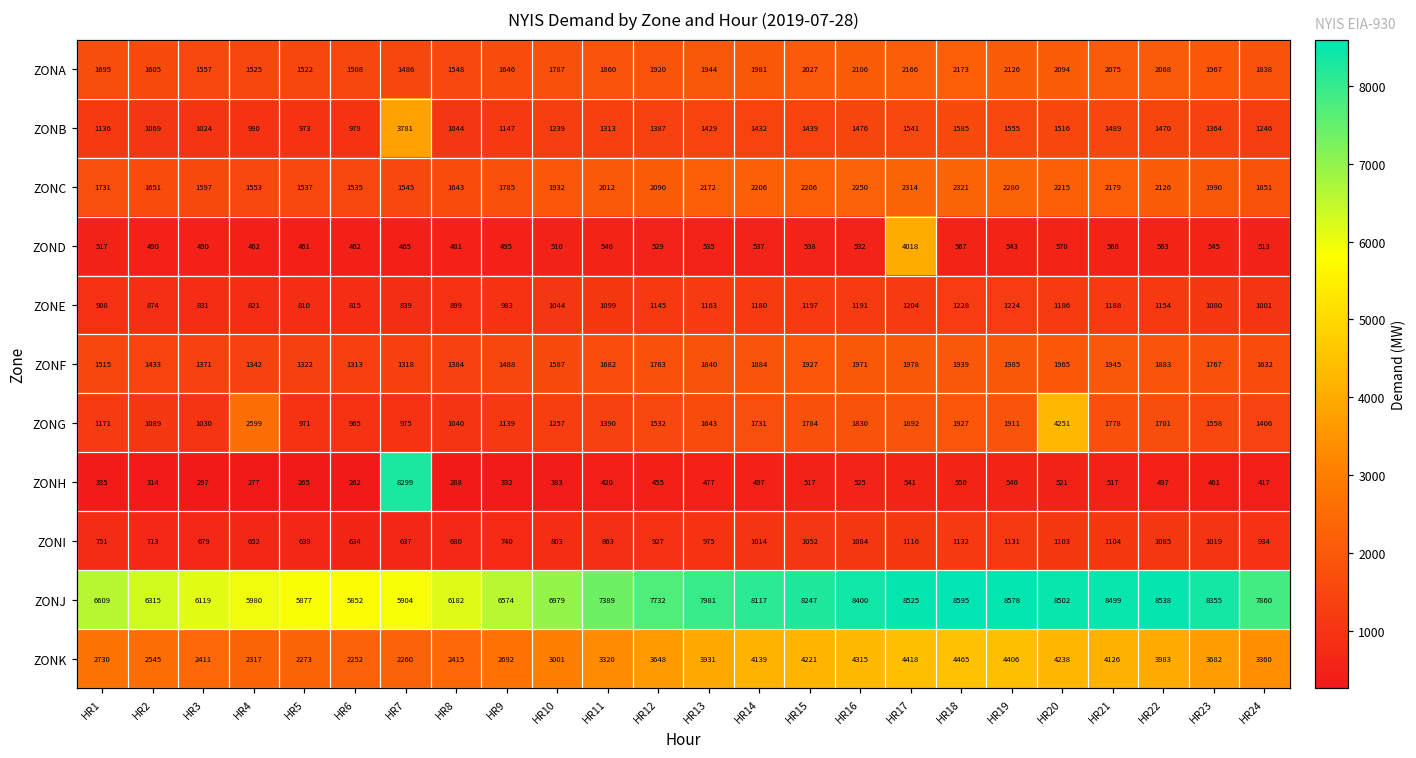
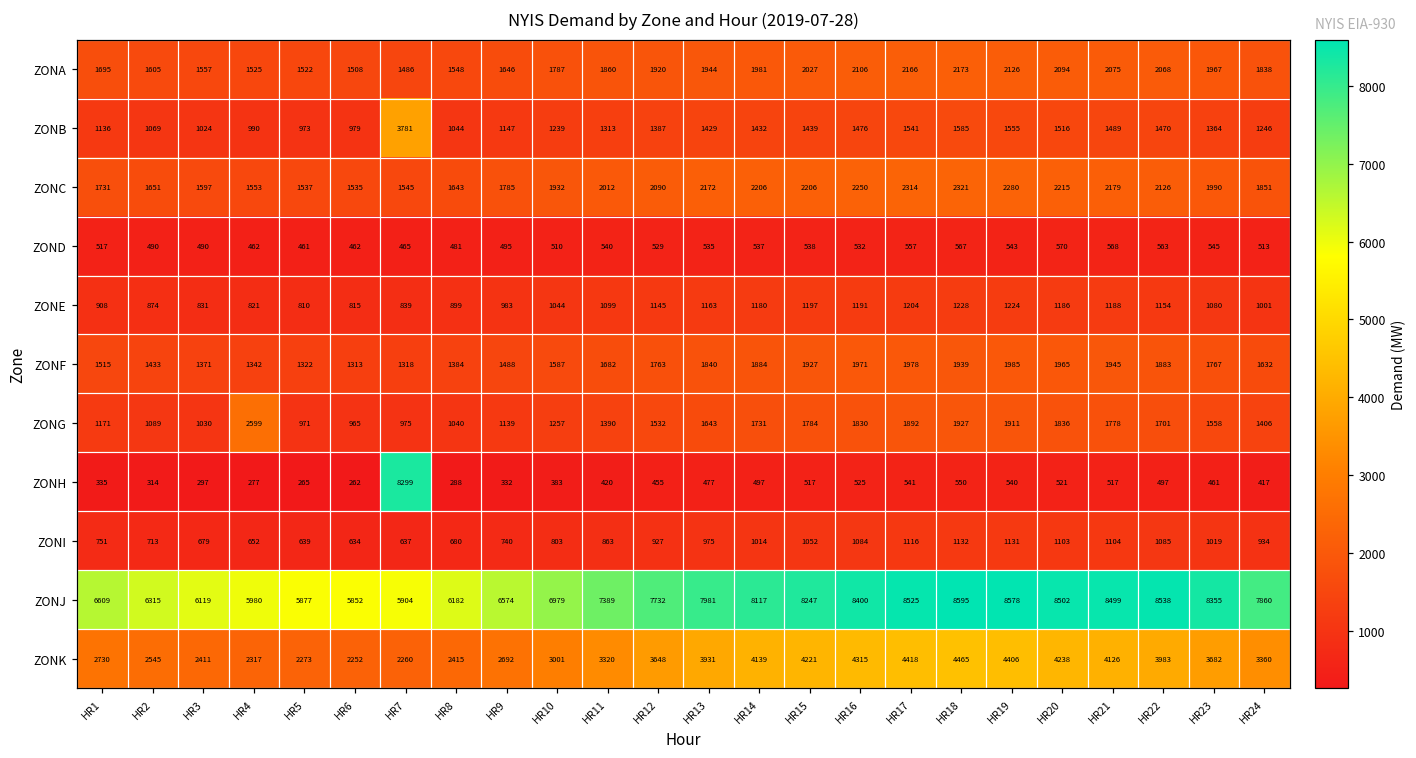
  {
    "ZOND": {
      "HR1": 517,
      "HR2": 490,
      "HR3": 490,
      "HR4": 462,
      "HR5": 461,
      "HR6": 462,
      "HR7": 465,
      "HR8": 481,
      "HR9": 495,
      "HR10": 510,
      "HR11": 540,
      "HR12": 529,
      "HR13": 535,
      "HR14": 537,
      "HR15": 538,
      "HR16": 532,
-     "HR17": 4018,
+     "HR17": 557,
      "HR18": 567,
      "HR19": 543,
      "HR20": 570,
      "HR21": 568,
      "HR22": 563,
      "HR23": 545,
      "HR24": 513
    },
    "ZONG": {
      "HR1": 1171,
      "HR2": 1089,
      "HR3": 1030,
      "HR4": 2599,
      "HR5": 971,
      "HR6": 965,
      "HR7": 975,
      "HR8": 1040,
      "HR9": 1139,
      "HR10": 1257,
      "HR11": 1390,
      "HR12": 1532,
      "HR13": 1643,
      "HR14": 1731,
      "HR15": 1784,
      "HR16": 1830,
      "HR17": 1892,
      "HR18": 1927,
      "HR19": 1911,
-     "HR20": 4251,
+     "HR20": 1836,
      "HR21": 1778,
      "HR22": 1701,
      "HR23": 1558,
      "HR24": 1406
    }
  }
